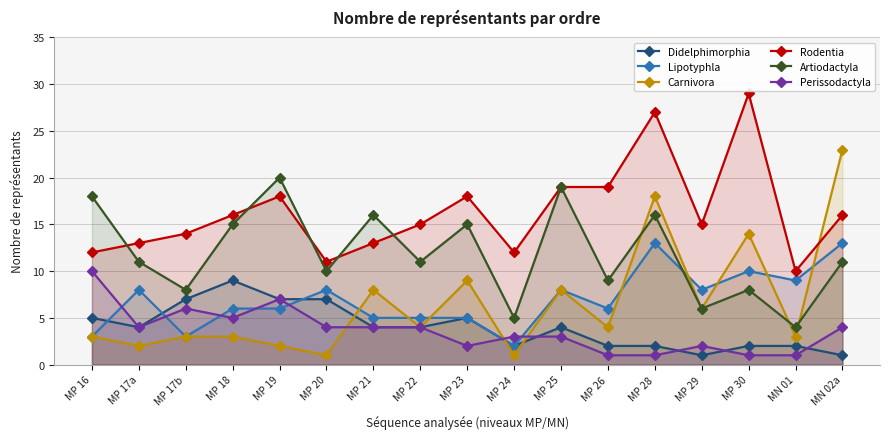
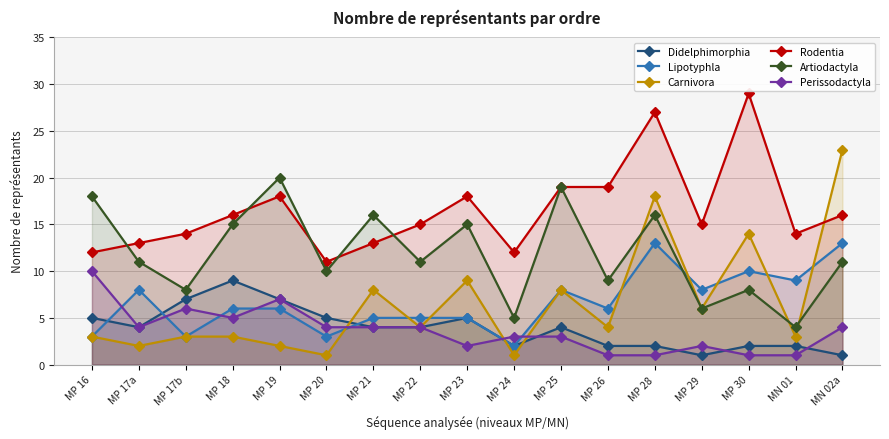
  {
    "Didelphimorphia": {
      "MP 16": 5,
      "MP 17b": 7,
      "MP 18": 9,
-     "MP 20": 7,
+     "MP 20": 5,
      "MP 25": 4,
      "MP 26": 2,
      "MP 28": 2,
      "MP 29": 1,
      "MP 30": 2,
      "MN 01": 2,
      "MN 02a": 1
    },
    "Lipotyphla": {
      "MP 17a": 8,
      "MP 18": 6,
      "MP 19": 6,
-     "MP 20": 8,
+     "MP 20": 3,
      "MP 21": 5,
      "MP 22": 5,
      "MP 26": 6,
      "MP 28": 13,
      "MP 29": 8,
      "MP 30": 10,
      "MN 01": 9,
      "MN 02a": 13
    },
    "Carnivora": {
      "MP 17a": 2,
      "MP 18": 3,
      "MP 19": 2,
      "MP 20": 1,
      "MP 21": 8,
      "MP 23": 9,
      "MP 24": 1,
      "MP 26": 4,
      "MP 28": 18,
      "MP 30": 14,
      "MN 01": 3,
      "MN 02a": 23
    },
    "Rodentia": {
      "MP 16": 12,
      "MP 17a": 13,
      "MP 17b": 14,
      "MP 18": 16,
      "MP 19": 18,
      "MP 20": 11,
      "MP 21": 13,
      "MP 22": 15,
      "MP 23": 18,
      "MP 24": 12,
      "MP 26": 19,
      "MP 28": 27,
      "MP 29": 15,
      "MP 30": 29,
-     "MN 01": 10,
+     "MN 01": 14,
      "MN 02a": 16
    },
    "Artiodactyla": {
      "MP 16": 18,
      "MP 17a": 11,
      "MP 17b": 8,
      "MP 18": 15,
      "MP 19": 20,
      "MP 20": 10,
      "MP 21": 16,
      "MP 22": 11,
      "MP 23": 15,
      "MP 24": 5,
      "MP 26": 9,
      "MP 28": 16,
      "MP 30": 8,
      "MN 01": 4,
      "MN 02a": 11
    },
    "Perissodactyla": {
      "MP 16": 10,
      "MP 17b": 6,
      "MP 18": 5,
      "MP 20": 4,
      "MP 23": 2,
      "MP 24": 3,
      "MP 25": 3,
      "MP 26": 1,
      "MP 28": 1,
      "MP 29": 2,
      "MP 30": 1,
      "MN 01": 1,
      "MN 02a": 4
    }
  }
